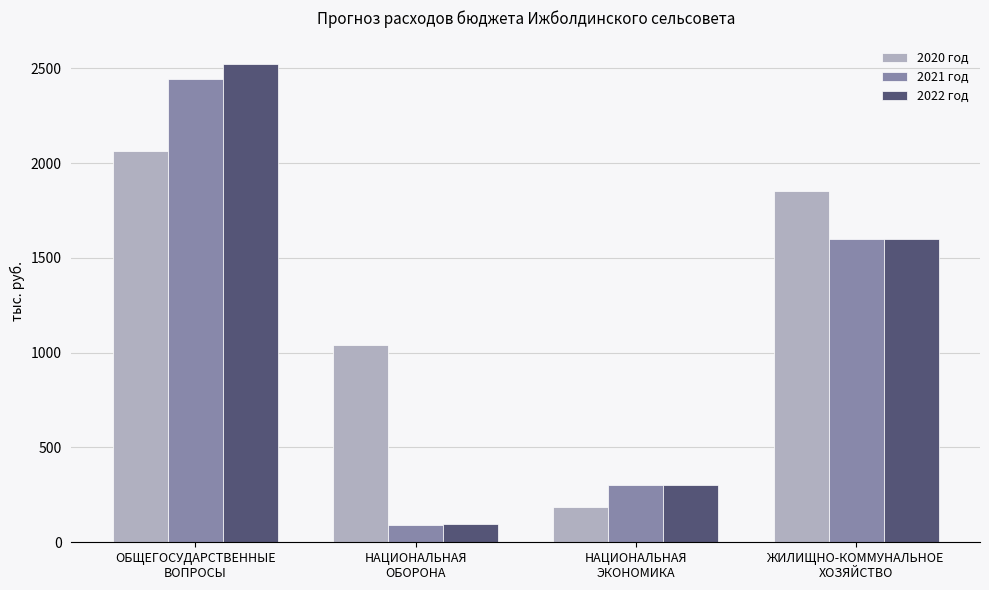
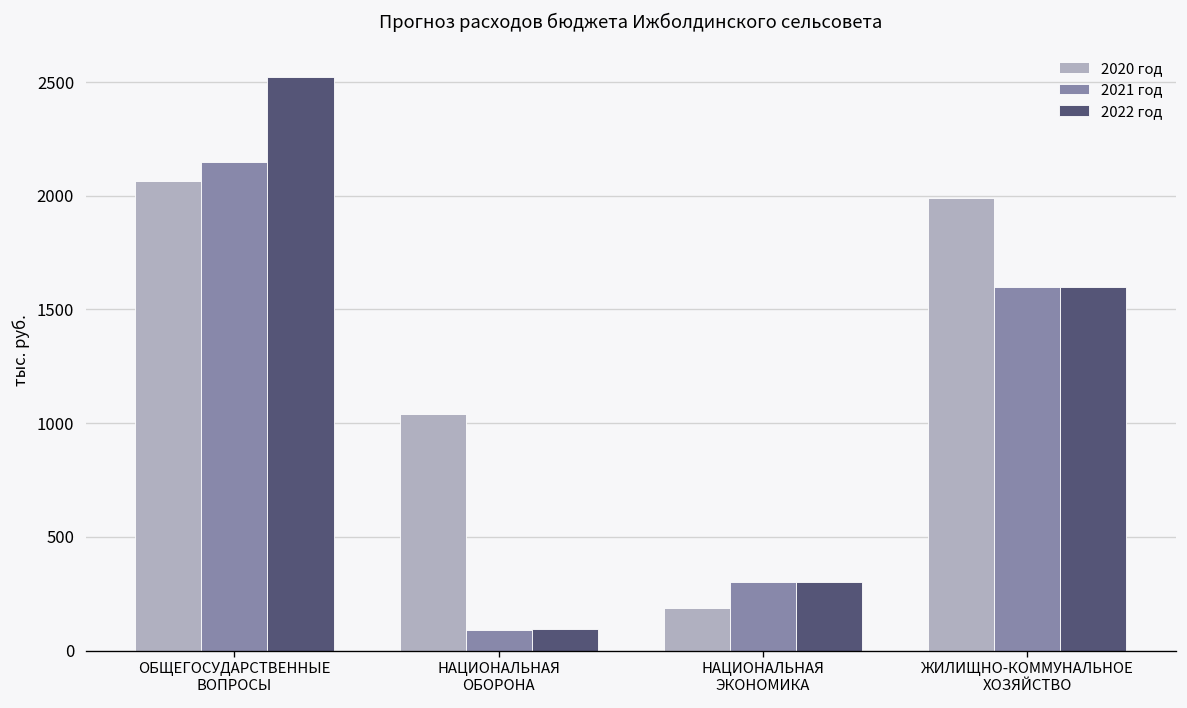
  {
    "2020 год": {
      "ОБЩЕГОСУДАРСТВЕННЫЕ ВОПРОСЫ": 2060,
      "НАЦИОНАЛЬНАЯ ОБОРОНА": 1040,
      "НАЦИОНАЛЬНАЯ ЭКОНОМИКА": 190,
-     "ЖИЛИЩНО-КОММУНАЛЬНОЕ ХОЗЯЙСТВО": 1850
+     "ЖИЛИЩНО-КОММУНАЛЬНОЕ ХОЗЯЙСТВО": 1990
    },
    "2021 год": {
-     "ОБЩЕГОСУДАРСТВЕННЫЕ ВОПРОСЫ": 2450,
+     "ОБЩЕГОСУДАРСТВЕННЫЕ ВОПРОСЫ": 2150,
      "НАЦИОНАЛЬНАЯ ОБОРОНА": 90,
      "НАЦИОНАЛЬНАЯ ЭКОНОМИКА": 300,
      "ЖИЛИЩНО-КОММУНАЛЬНОЕ ХОЗЯЙСТВО": 1600
    },
    "2022 год": {
      "ОБЩЕГОСУДАРСТВЕННЫЕ ВОПРОСЫ": 2520,
      "НАЦИОНАЛЬНАЯ ОБОРОНА": 90,
      "НАЦИОНАЛЬНАЯ ЭКОНОМИКА": 300,
      "ЖИЛИЩНО-КОММУНАЛЬНОЕ ХОЗЯЙСТВО": 1600
    }
  }
